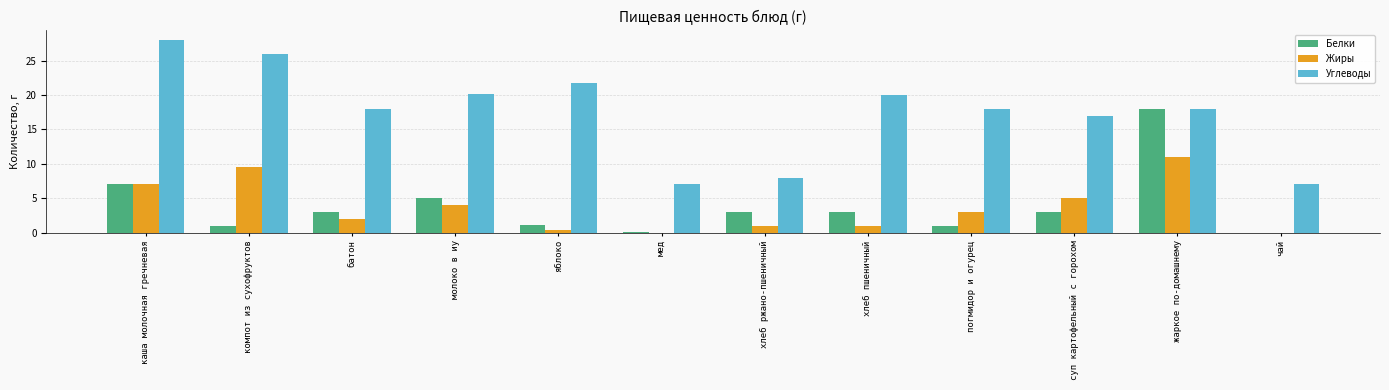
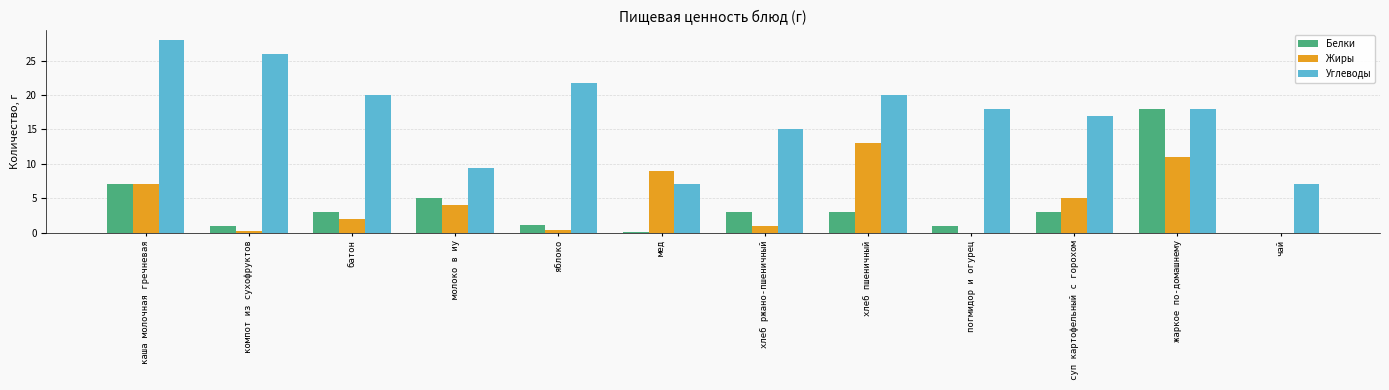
  {
    "Белки": {
      "каша молочная гречневая": 7,
      "компот из сухофруктов": 1,
      "батон": 3,
      "молоко в иу": 5,
      "яблоко": 1,
      "хлеб ржано-пшеничный": 3,
      "хлеб пшеничный": 3,
      "погмидор и огурец": 1,
      "суп картофельный с горохом": 3,
      "жаркое по-домашнему": 18,
      "чай": 0
    },
    "Жиры": {
      "каша молочная гречневая": 7,
-     "компот из сухофруктов": 10,
+     "компот из сухофруктов": 0,
      "батон": 2,
      "молоко в иу": 4,
      "яблоко": 0,
-     "мед": 0,
+     "мед": 9,
      "хлеб ржано-пшеничный": 1,
-     "хлеб пшеничный": 1,
-     "погмидор и огурец": 3,
+     "хлеб пшеничный": 13,
+     "погмидор и огурец": 0,
      "суп картофельный с горохом": 5,
      "жаркое по-домашнему": 11,
      "чай": 0
    },
    "Углеводы": {
      "каша молочная гречневая": 28,
      "компот из сухофруктов": 26,
-     "батон": 18,
-     "молоко в иу": 20,
+     "батон": 20,
+     "молоко в иу": 9,
      "яблоко": 22,
      "мед": 7,
-     "хлеб ржано-пшеничный": 8,
+     "хлеб ржано-пшеничный": 15,
      "хлеб пшеничный": 20,
      "погмидор и огурец": 18,
      "суп картофельный с горохом": 17,
      "жаркое по-домашнему": 18,
      "чай": 7
    }
  }
